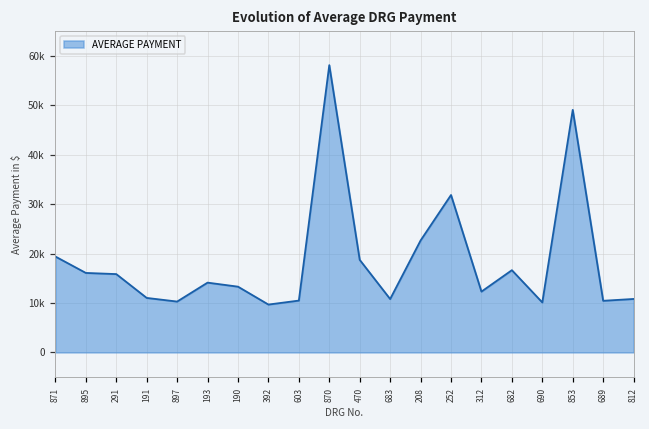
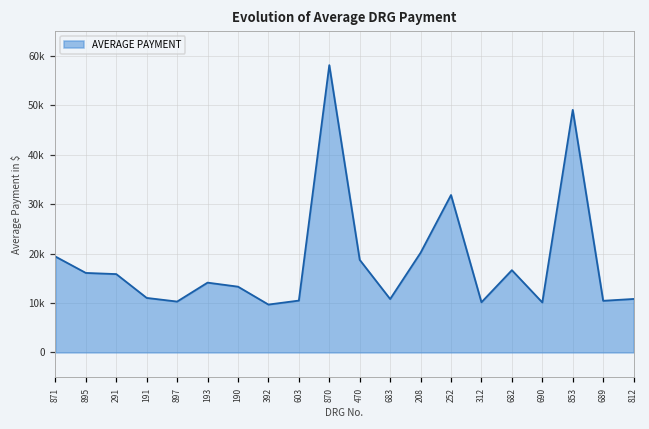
  {
    "871": 19000,
    "895": 16000,
    "291": 16000,
    "191": 11000,
    "897": 10000,
    "193": 14000,
    "190": 13000,
    "392": 10000,
    "603": 10000,
    "870": 58000,
    "470": 19000,
    "683": 11000,
-   "208": 23000,
+   "208": 20000,
    "252": 32000,
-   "312": 12000,
+   "312": 10000,
    "682": 17000,
    "690": 10000,
    "853": 49000,
    "689": 10000,
    "812": 11000
  }
